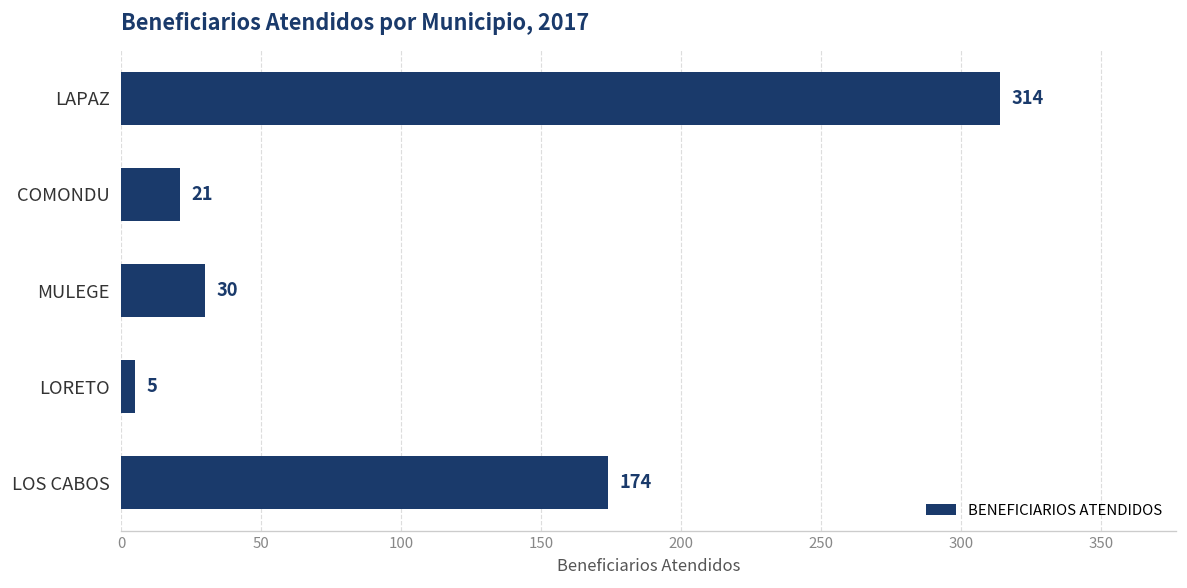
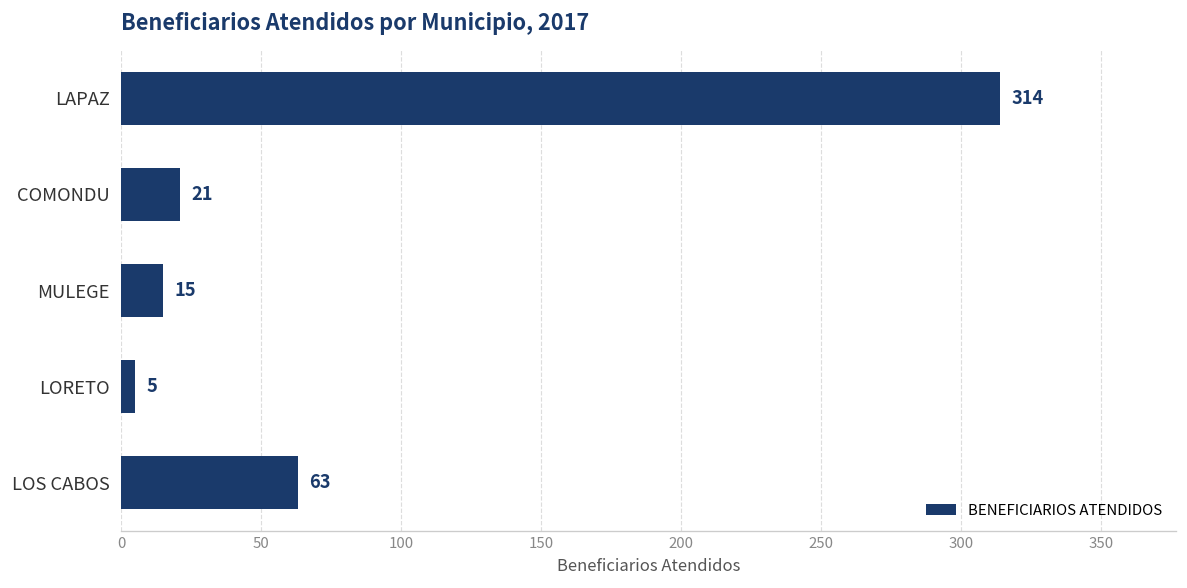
  {
    "LAPAZ": 314,
    "COMONDU": 21,
-   "MULEGE": 30,
+   "MULEGE": 15,
    "LORETO": 5,
-   "LOS CABOS": 174
+   "LOS CABOS": 63
  }
